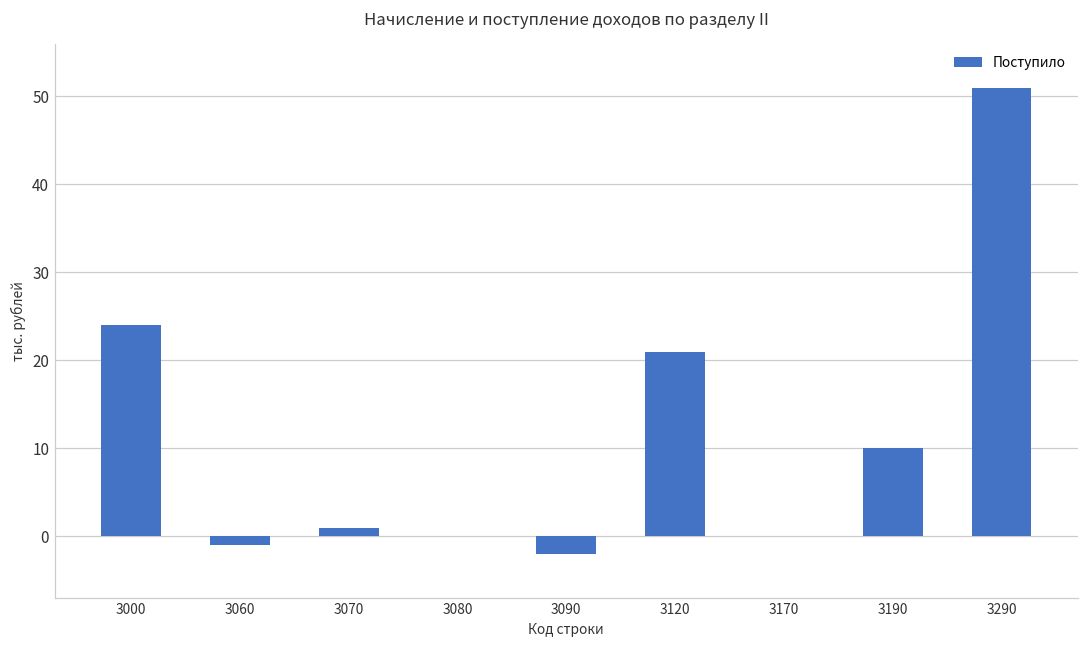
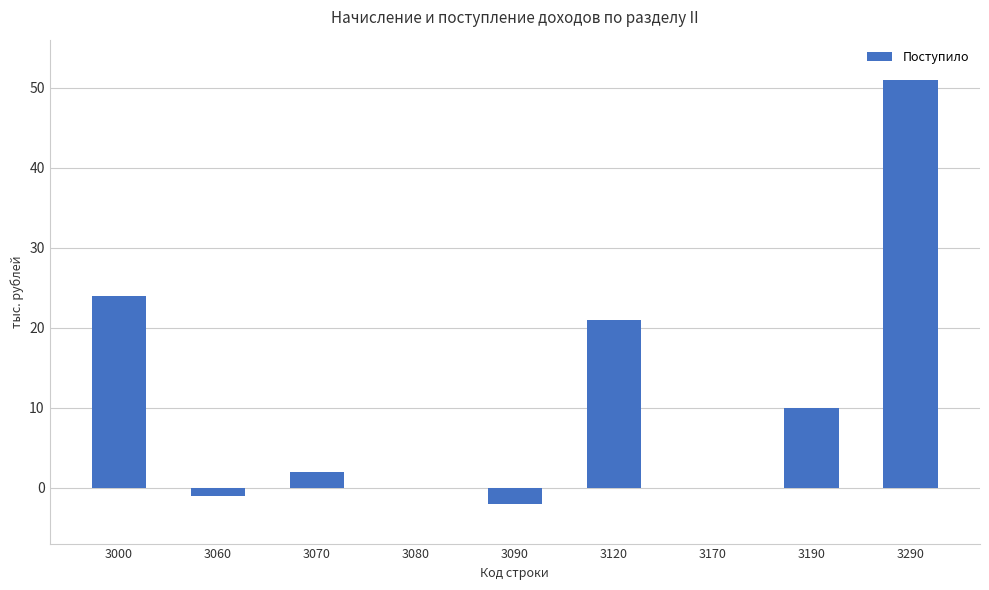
  {
    "3000": 24,
    "3060": -1,
-   "3070": 1,
+   "3070": 2,
    "3080": 0,
    "3090": -2,
    "3120": 21,
    "3170": 0,
    "3190": 10,
    "3290": 51
  }
